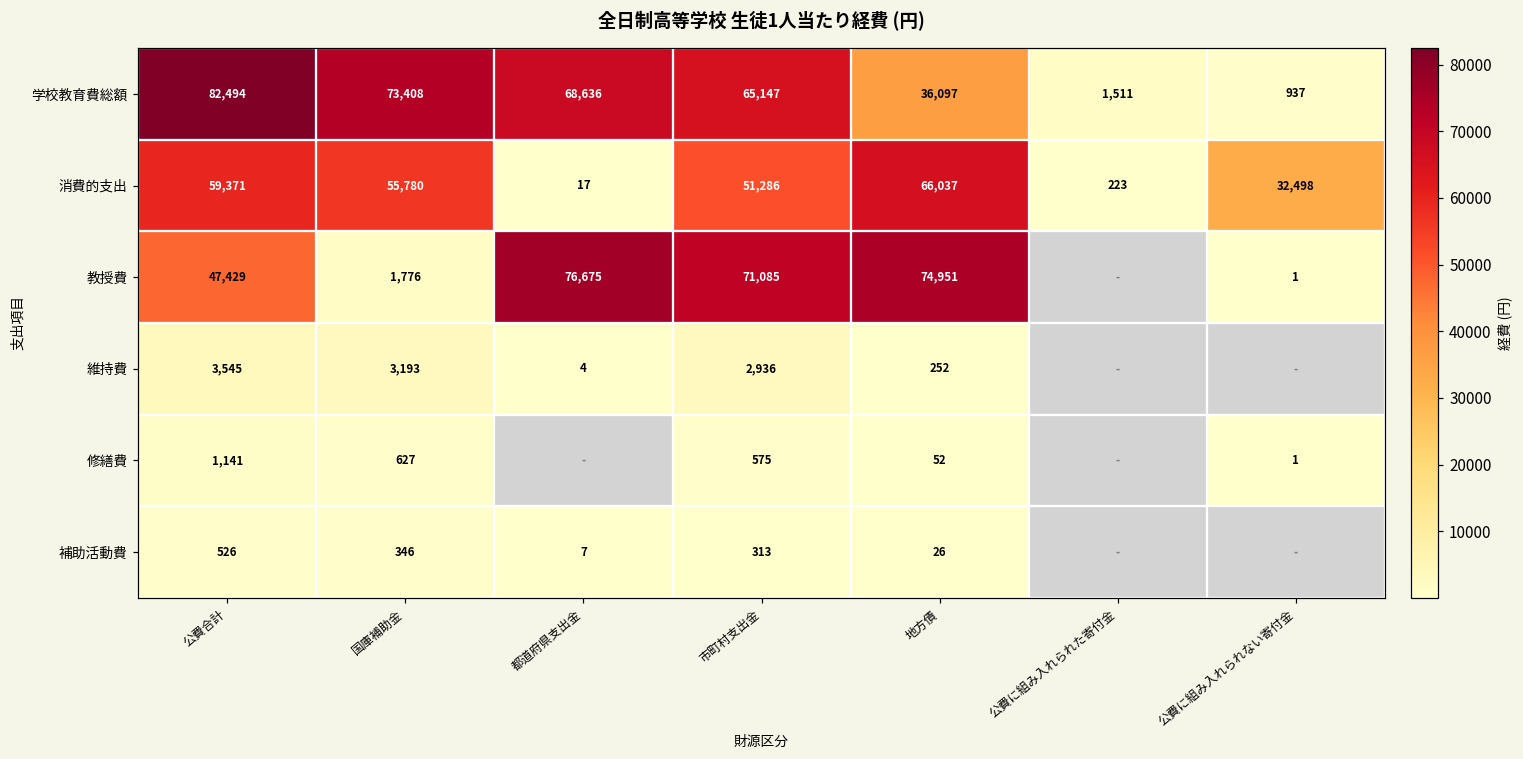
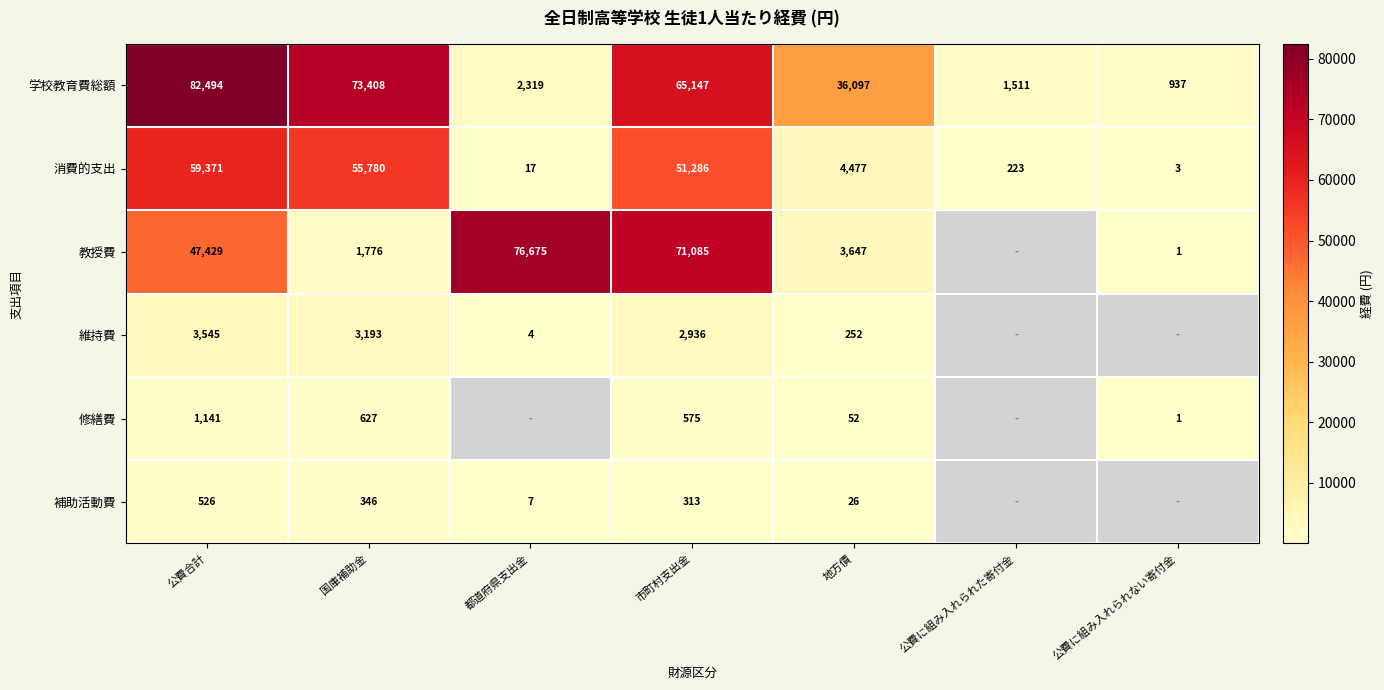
  {
    "学校教育費総額": {
      "公費合計": "82,494",
      "国庫補助金": "73,408",
-     "都道府県支出金": "68,636",
+     "都道府県支出金": "2,319",
      "市町村支出金": "65,147",
      "地方債": "36,097",
      "公費に組み入れられた寄付金": "1,511",
      "公費に組み入れられない寄付金": "937"
    },
    "消費的支出": {
      "公費合計": "59,371",
      "国庫補助金": "55,780",
      "都道府県支出金": "17",
      "市町村支出金": "51,286",
-     "地方債": "66,037",
+     "地方債": "4,477",
      "公費に組み入れられた寄付金": "223",
-     "公費に組み入れられない寄付金": "32,498"
+     "公費に組み入れられない寄付金": "3"
    },
    "教授費": {
      "公費合計": "47,429",
      "国庫補助金": "1,776",
      "都道府県支出金": "76,675",
      "市町村支出金": "71,085",
-     "地方債": "74,951",
+     "地方債": "3,647",
      "公費に組み入れられない寄付金": "1"
    },
    "維持費": {
      "公費合計": "3,545",
      "国庫補助金": "3,193",
      "都道府県支出金": "4",
      "市町村支出金": "2,936",
      "地方債": "252"
    },
    "修繕費": {
      "公費合計": "1,141",
      "国庫補助金": "627",
      "市町村支出金": "575",
      "地方債": "52",
      "公費に組み入れられない寄付金": "1"
    },
    "補助活動費": {
      "公費合計": "526",
      "国庫補助金": "346",
      "都道府県支出金": "7",
      "市町村支出金": "313",
      "地方債": "26"
    }
  }
